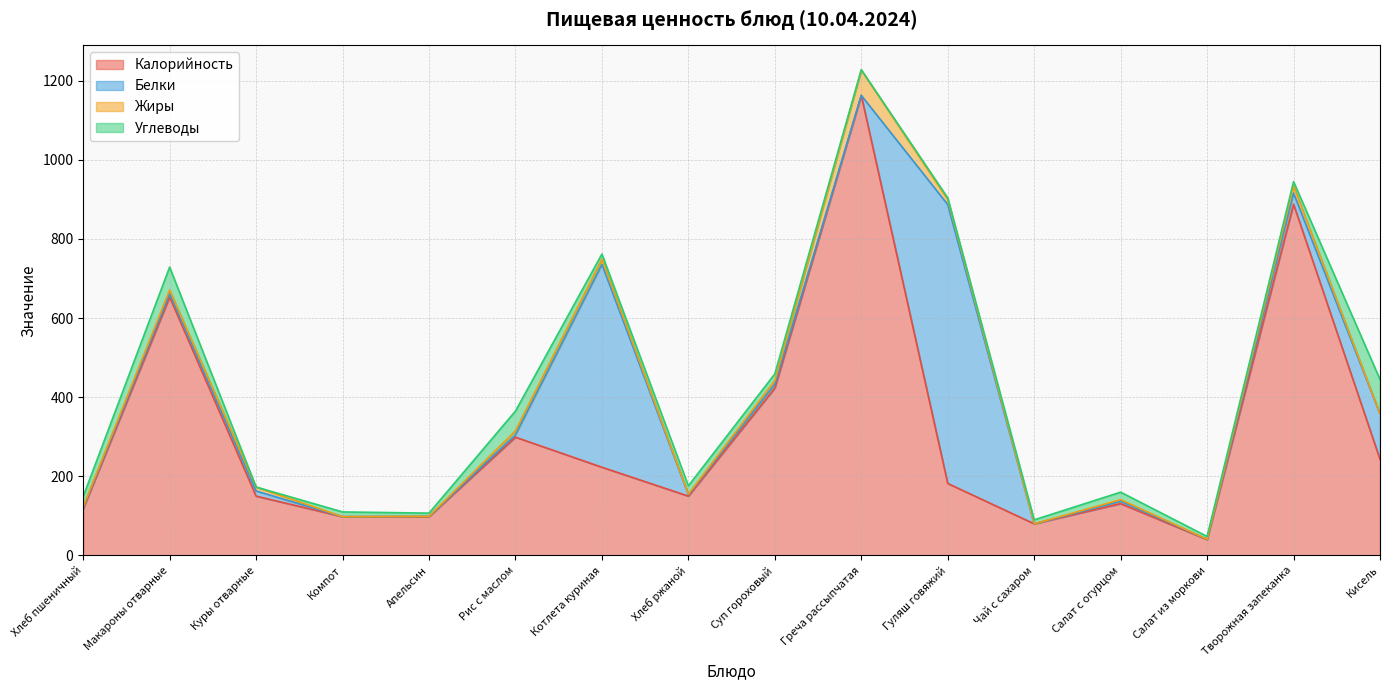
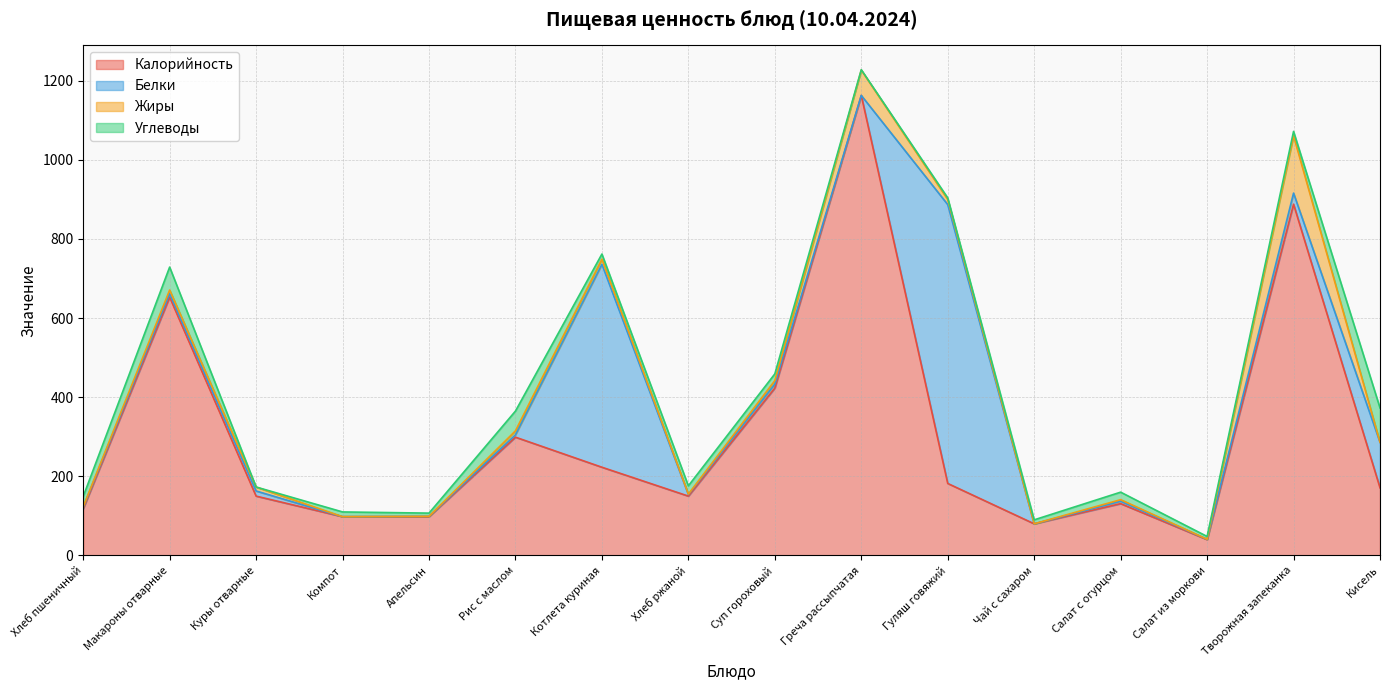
  {
    "Калорийность": {
      "Макароны отварные": 650,
      "Куры отварные": 150,
      "Котлета куриная": 220,
      "Суп гороховый": 420,
      "Гуляш говяжий": 180,
      "Творожная запеканка": 890,
-     "Кисель": 240
+     "Кисель": 170
    },
    "Белки": {
      "Макароны отварные": 10,
      "Куры отварные": 10,
      "Котлета куриная": 510,
      "Суп гороховый": 10,
      "Гуляш говяжий": 710,
      "Творожная запеканка": 30
    },
    "Жиры": {
      "Макароны отварные": 10,
      "Рис с маслом": 10,
      "Котлета куриная": 10,
      "Суп гороховый": 10,
-     "Творожная запеканка": 20
+     "Творожная запеканка": 150
    },
    "Углеводы": {
      "Хлеб пшеничный": 30,
      "Макароны отварные": 60,
      "Компот": 10,
      "Апельсин": 10,
      "Рис с маслом": 50,
      "Котлета куриная": 10,
      "Хлеб ржаной": 20,
      "Суп гороховый": 20,
      "Чай с сахаром": 10,
      "Салат с огурцом": 20,
      "Салат из моркови": 10,
      "Творожная запеканка": 10,
      "Кисель": 90
    }
  }
